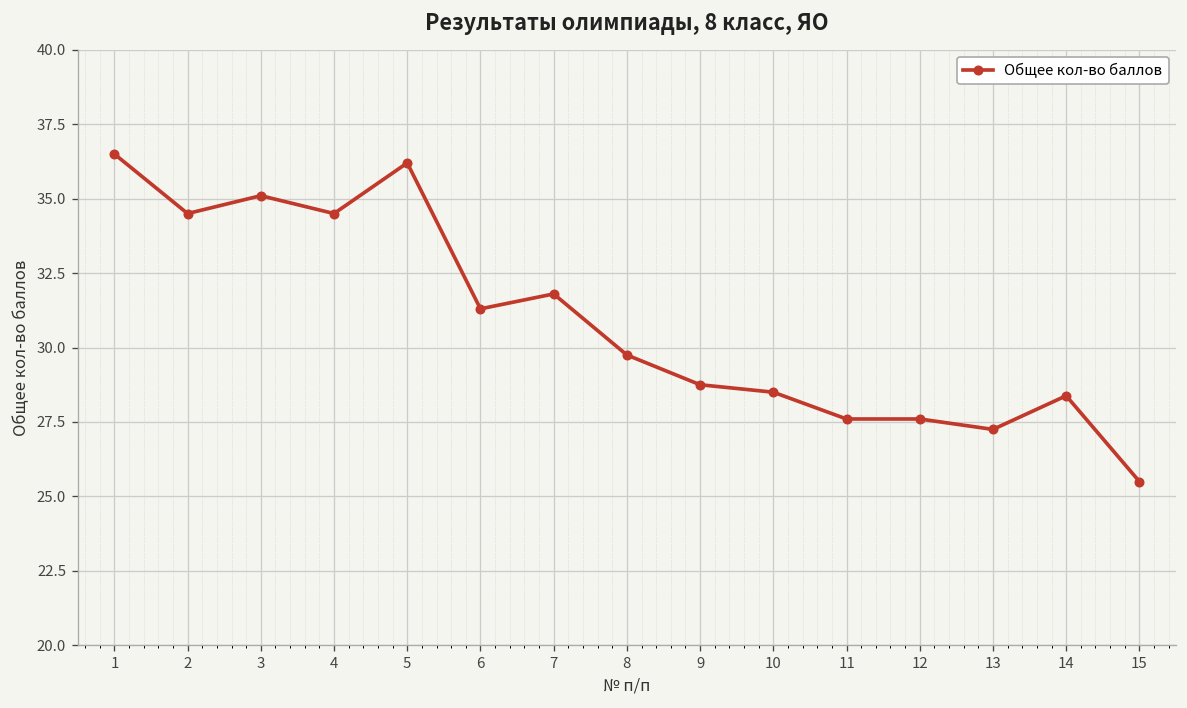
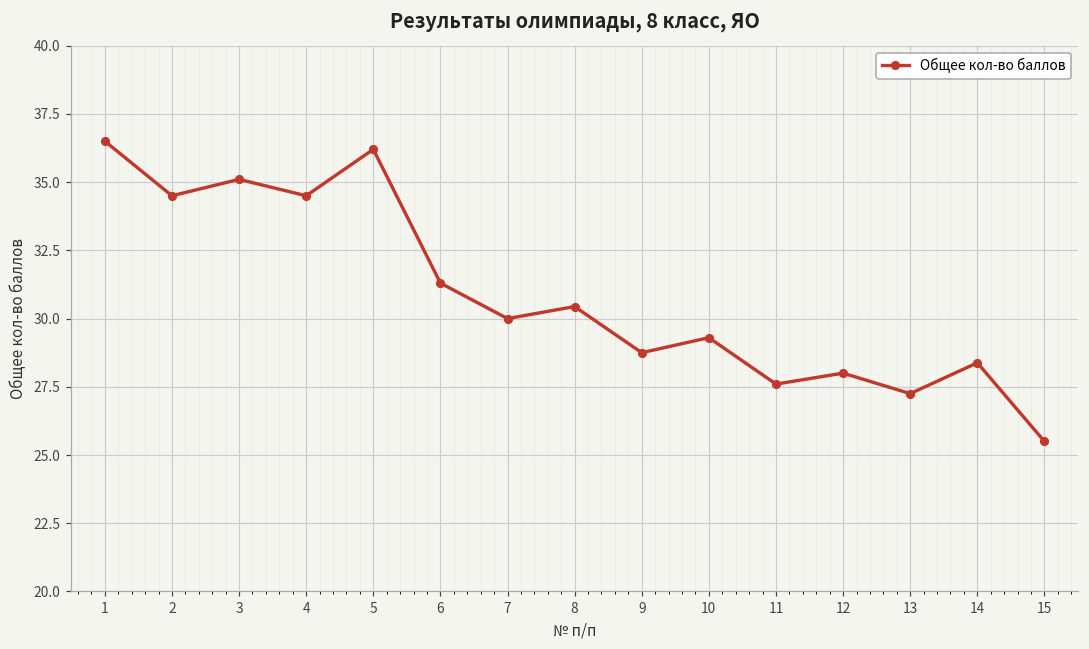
  {
    "1": 36.5,
    "2": 34.5,
    "3": 35.1,
    "4": 34.5,
    "5": 36.2,
    "6": 31.3,
-   "7": 31.8,
-   "8": 29.8,
+   "7": 30.0,
+   "8": 30.4,
    "9": 28.8,
-   "10": 28.5,
+   "10": 29.3,
    "11": 27.6,
-   "12": 27.6,
+   "12": 28.0,
    "13": 27.3,
    "14": 28.4,
    "15": 25.5
  }
